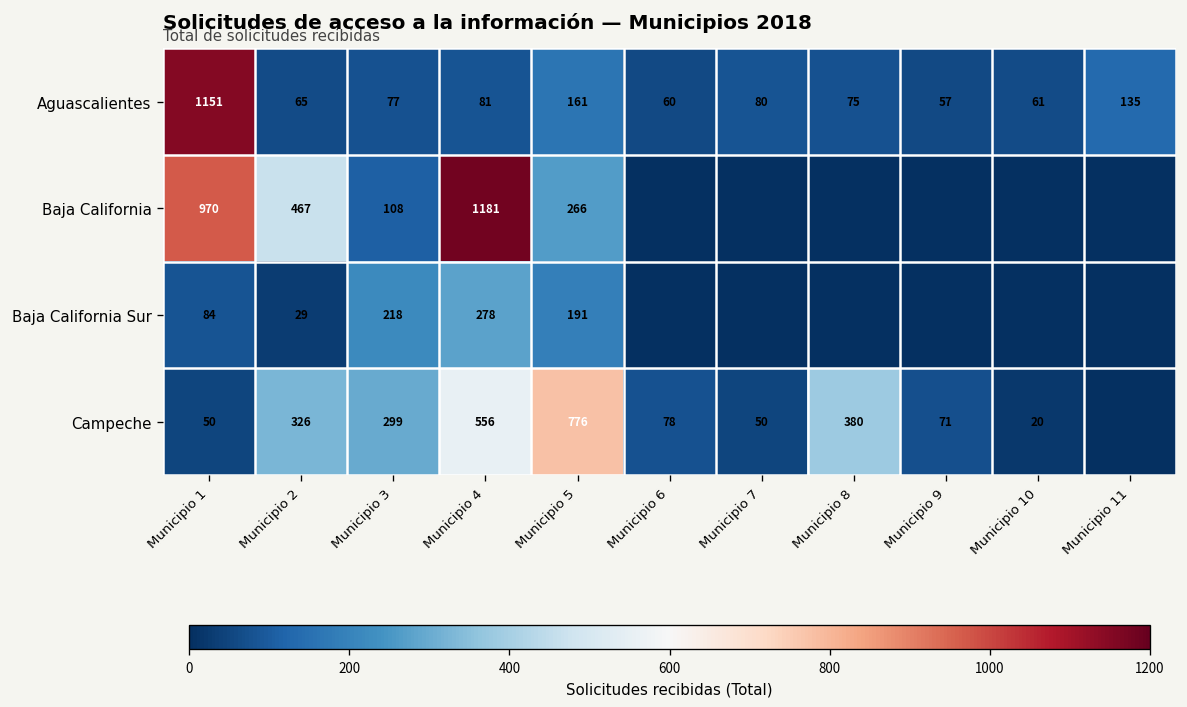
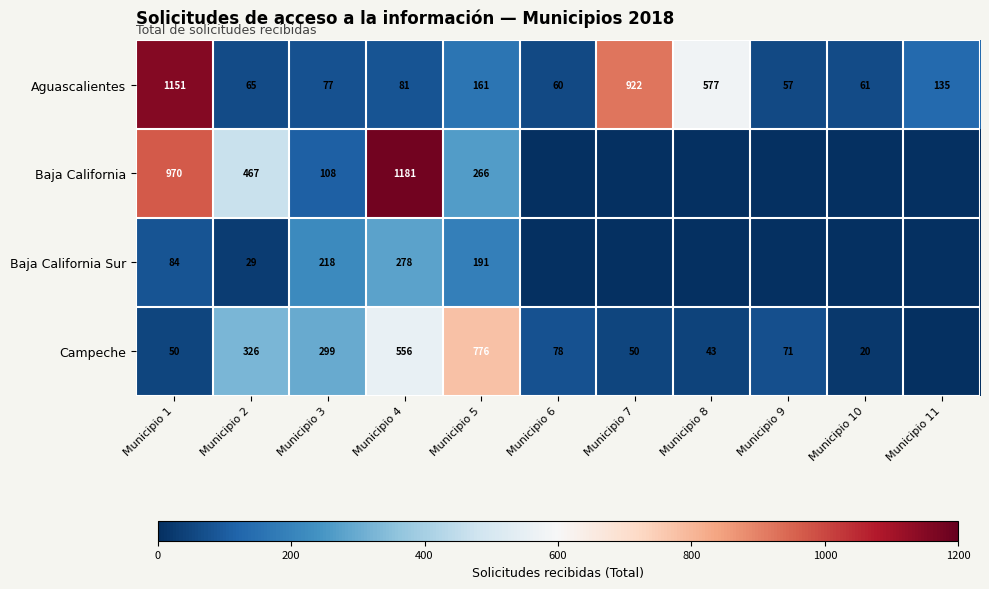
  {
    "Aguascalientes": {
      "Municipio 1": 1151,
      "Municipio 2": 65,
      "Municipio 3": 77,
      "Municipio 4": 81,
      "Municipio 5": 161,
      "Municipio 6": 60,
-     "Municipio 7": 80,
-     "Municipio 8": 75,
+     "Municipio 7": 922,
+     "Municipio 8": 577,
      "Municipio 9": 57,
      "Municipio 10": 61,
      "Municipio 11": 135
    },
    "Baja California": {
      "Municipio 1": 970,
      "Municipio 2": 467,
      "Municipio 3": 108,
      "Municipio 4": 1181,
      "Municipio 5": 266
    },
    "Baja California Sur": {
      "Municipio 1": 84,
      "Municipio 2": 29,
      "Municipio 3": 218,
      "Municipio 4": 278,
      "Municipio 5": 191
    },
    "Campeche": {
      "Municipio 1": 50,
      "Municipio 2": 326,
      "Municipio 3": 299,
      "Municipio 4": 556,
      "Municipio 5": 776,
      "Municipio 6": 78,
      "Municipio 7": 50,
-     "Municipio 8": 380,
+     "Municipio 8": 43,
      "Municipio 9": 71,
      "Municipio 10": 20
    }
  }
